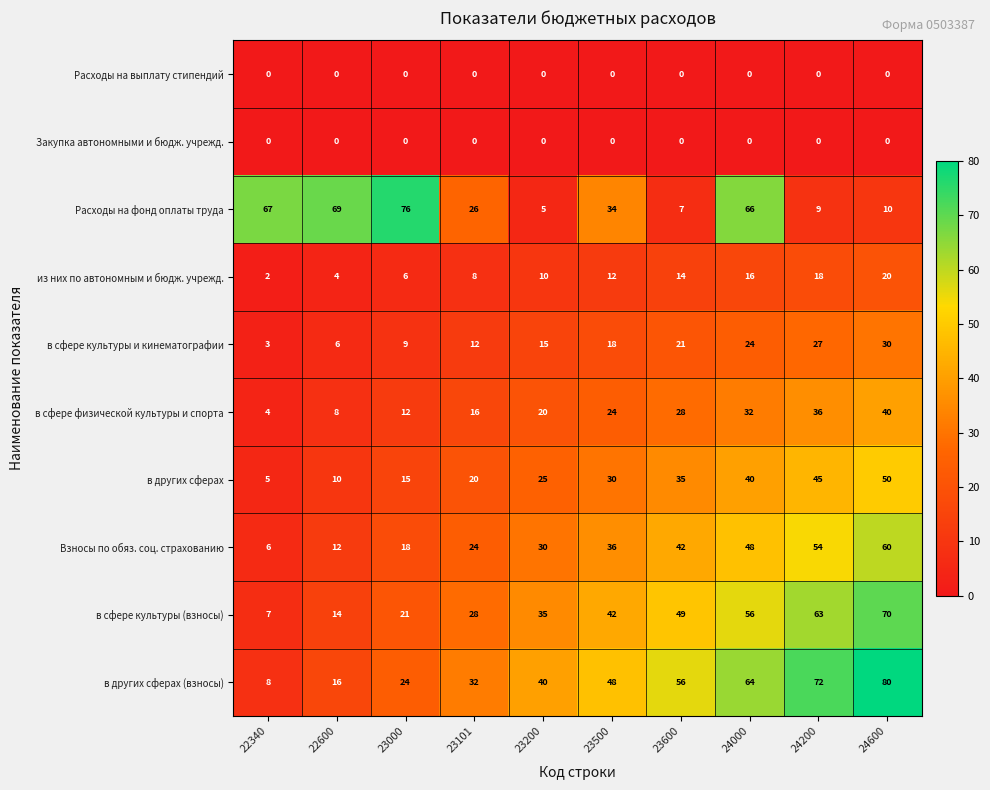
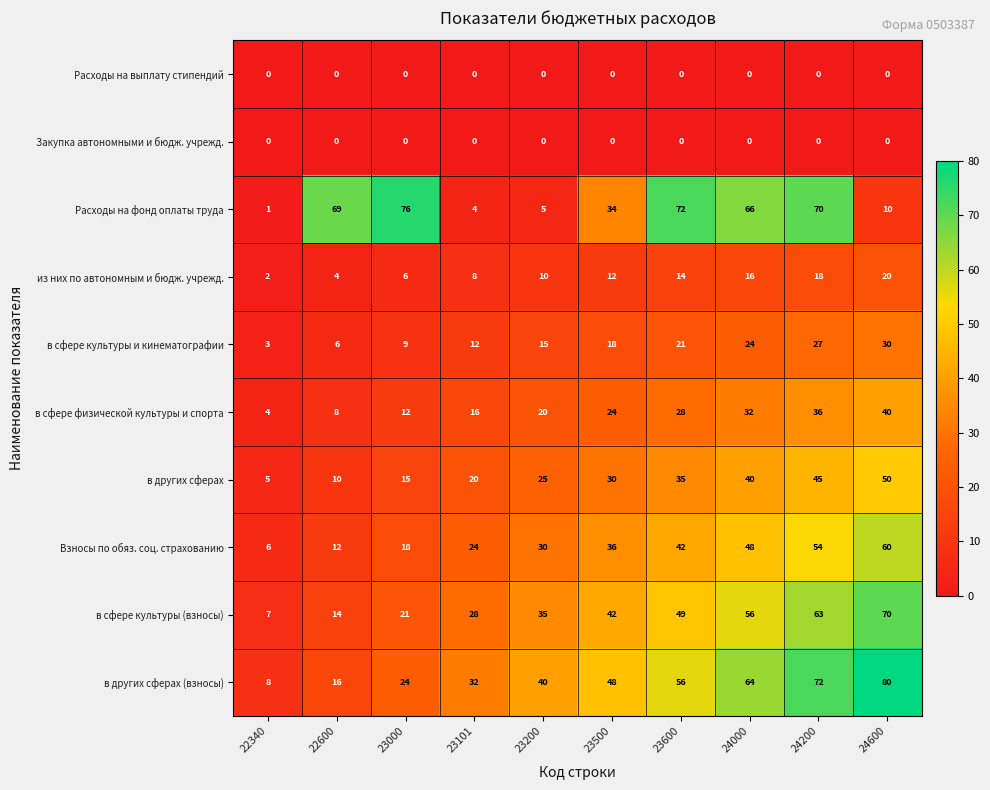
  {
    "Расходы на выплату стипендий": {
      "22340": 0,
      "22600": 0,
      "23000": 0,
      "23101": 0,
      "23200": 0,
      "23500": 0,
      "23600": 0,
      "24000": 0,
      "24200": 0,
      "24600": 0
    },
    "Закупка автономными и бюдж. учрежд.": {
      "22340": 0,
      "22600": 0,
      "23000": 0,
      "23101": 0,
      "23200": 0,
      "23500": 0,
      "23600": 0,
      "24000": 0,
      "24200": 0,
      "24600": 0
    },
    "Расходы на фонд оплаты труда": {
-     "22340": 67,
+     "22340": 1,
      "22600": 69,
      "23000": 76,
-     "23101": 26,
+     "23101": 4,
      "23200": 5,
      "23500": 34,
-     "23600": 7,
+     "23600": 72,
      "24000": 66,
-     "24200": 9,
+     "24200": 70,
      "24600": 10
    },
    "из них по автономным и бюдж. учрежд.": {
      "22340": 2,
      "22600": 4,
      "23000": 6,
      "23101": 8,
      "23200": 10,
      "23500": 12,
      "23600": 14,
      "24000": 16,
      "24200": 18,
      "24600": 20
    },
    "в сфере культуры и кинематографии": {
      "22340": 3,
      "22600": 6,
      "23000": 9,
      "23101": 12,
      "23200": 15,
      "23500": 18,
      "23600": 21,
      "24000": 24,
      "24200": 27,
      "24600": 30
    },
    "в сфере физической культуры и спорта": {
      "22340": 4,
      "22600": 8,
      "23000": 12,
      "23101": 16,
      "23200": 20,
      "23500": 24,
      "23600": 28,
      "24000": 32,
      "24200": 36,
      "24600": 40
    },
    "в других сферах": {
      "22340": 5,
      "22600": 10,
      "23000": 15,
      "23101": 20,
      "23200": 25,
      "23500": 30,
      "23600": 35,
      "24000": 40,
      "24200": 45,
      "24600": 50
    },
    "Взносы по обяз. соц. страхованию": {
      "22340": 6,
      "22600": 12,
      "23000": 18,
      "23101": 24,
      "23200": 30,
      "23500": 36,
      "23600": 42,
      "24000": 48,
      "24200": 54,
      "24600": 60
    },
    "в сфере культуры (взносы)": {
      "22340": 7,
      "22600": 14,
      "23000": 21,
      "23101": 28,
      "23200": 35,
      "23500": 42,
      "23600": 49,
      "24000": 56,
      "24200": 63,
      "24600": 70
    },
    "в других сферах (взносы)": {
      "22340": 8,
      "22600": 16,
      "23000": 24,
      "23101": 32,
      "23200": 40,
      "23500": 48,
      "23600": 56,
      "24000": 64,
      "24200": 72,
      "24600": 80
    }
  }
